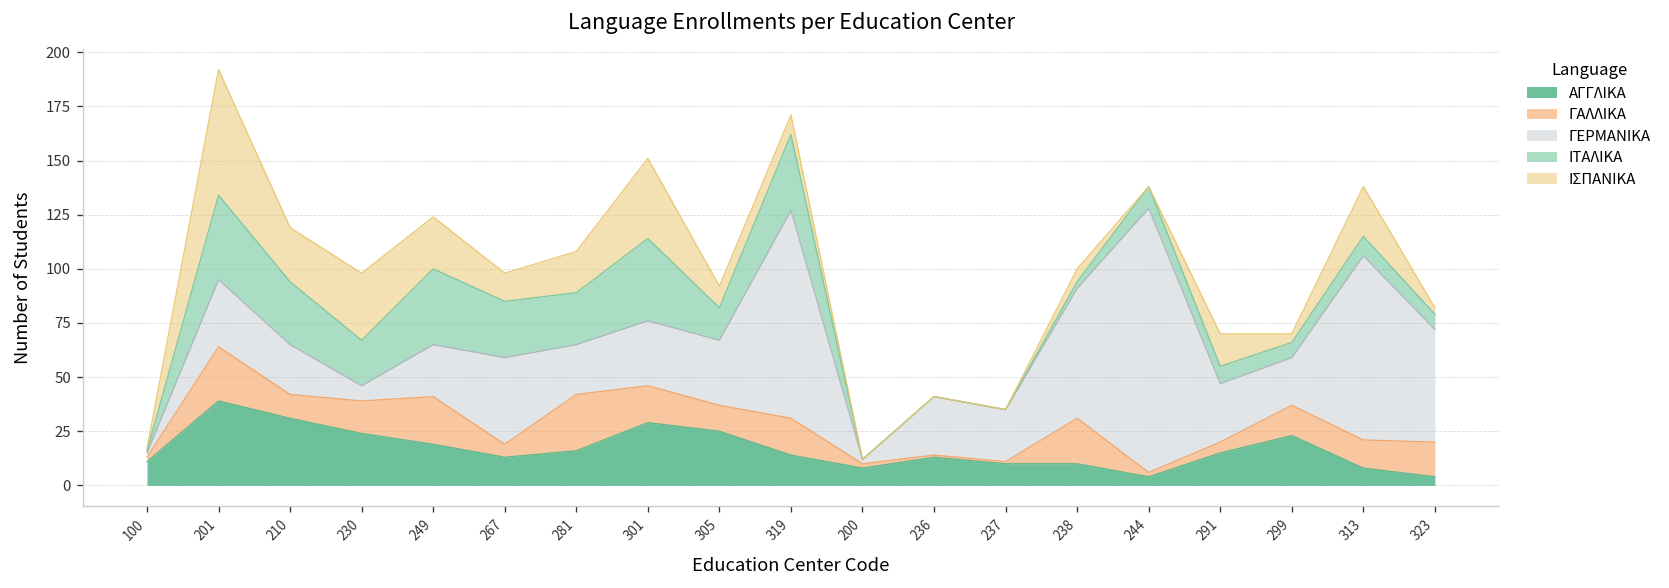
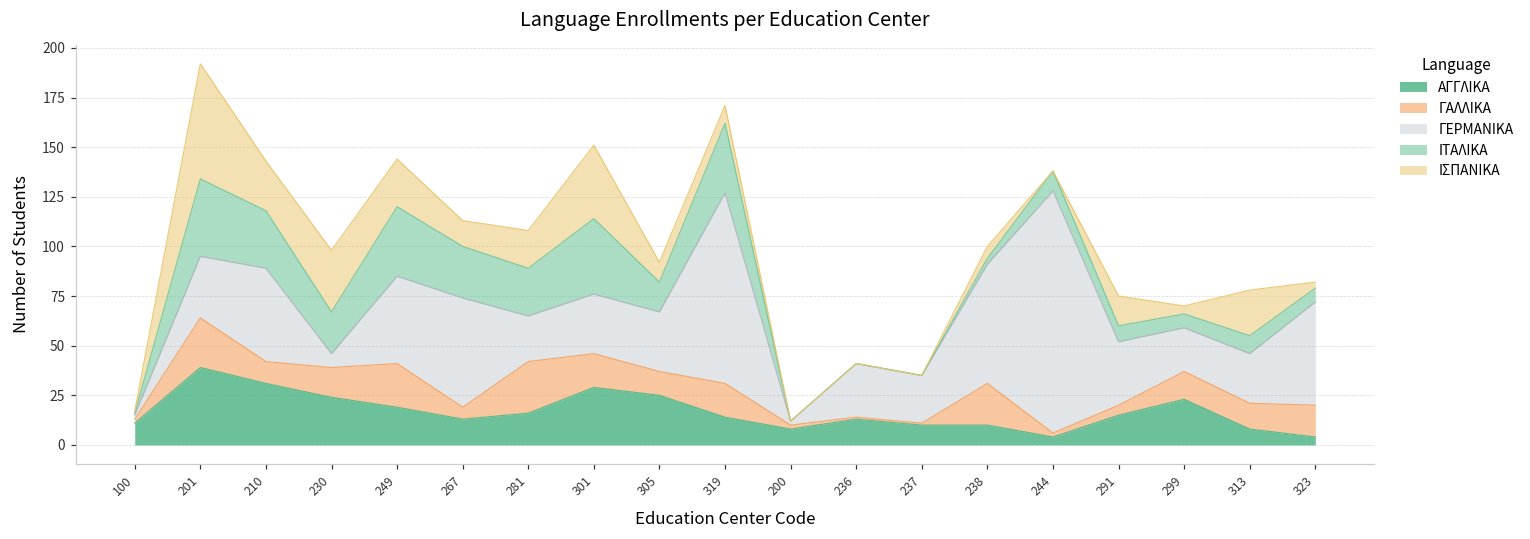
  {
    "ΓΕΡΜΑΝΙΚΑ": {
      "201": 31,
-     "210": 23,
+     "210": 47,
      "230": 7,
-     "249": 24,
-     "267": 40,
+     "249": 44,
+     "267": 55,
      "281": 23,
      "301": 30,
      "305": 30,
      "319": 96,
      "238": 60,
      "244": 122,
-     "291": 27,
+     "291": 32,
      "299": 22,
-     "313": 85,
+     "313": 25,
      "323": 52
    }
  }
